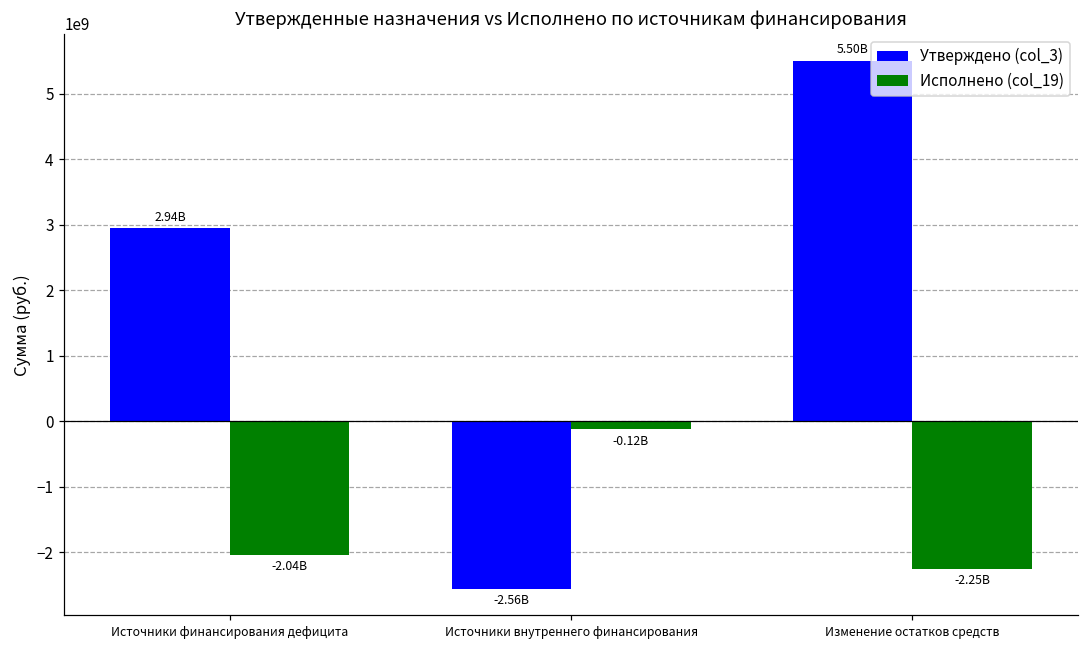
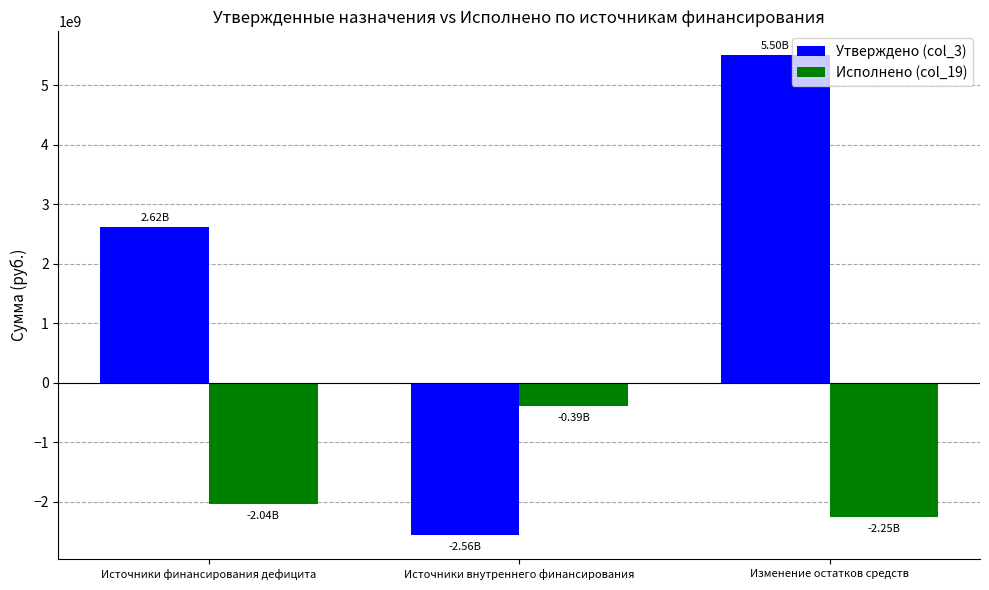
  {
    "Утверждено (col_3)": {
-     "Источники финансирования дефицита": "2.94B",
+     "Источники финансирования дефицита": "2.62B",
      "Источники внутреннего финансирования": "-2.56B",
      "Изменение остатков средств": "5.50B"
    },
    "Исполнено (col_19)": {
      "Источники финансирования дефицита": "-2.04B",
-     "Источники внутреннего финансирования": "-0.12B",
+     "Источники внутреннего финансирования": "-0.39B",
      "Изменение остатков средств": "-2.25B"
    }
  }
